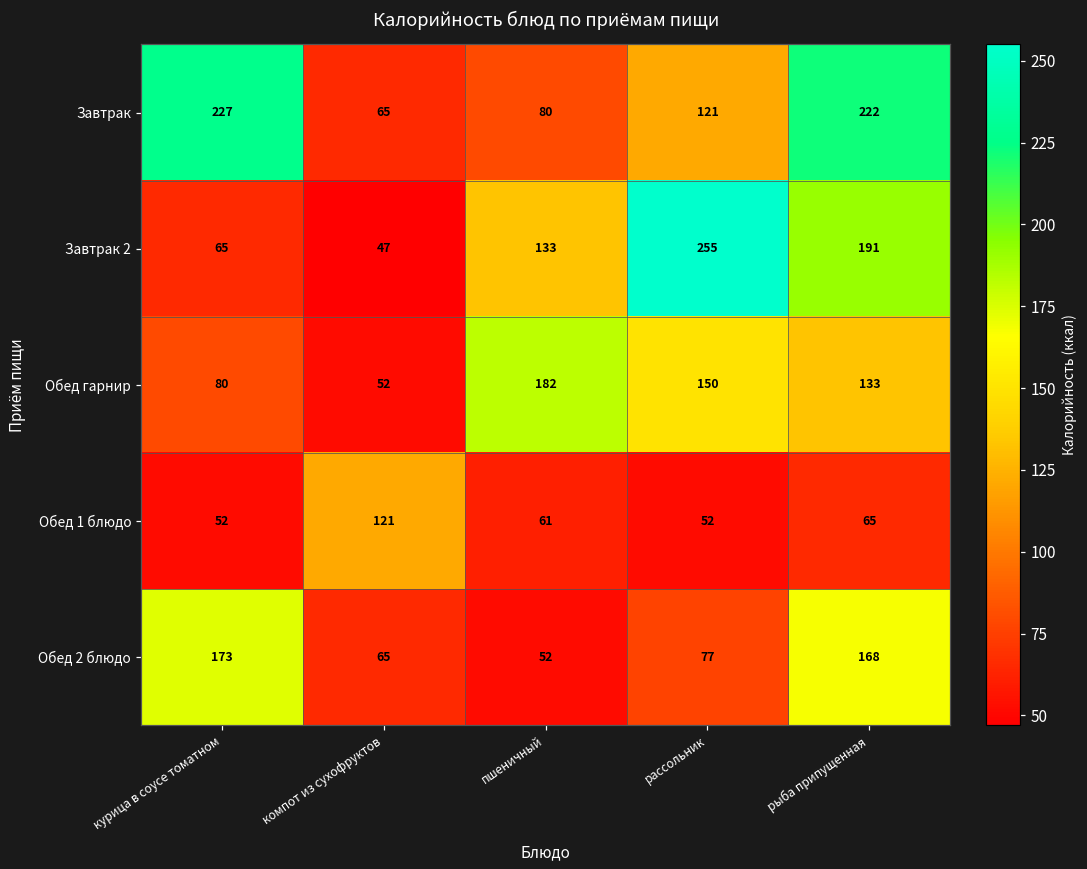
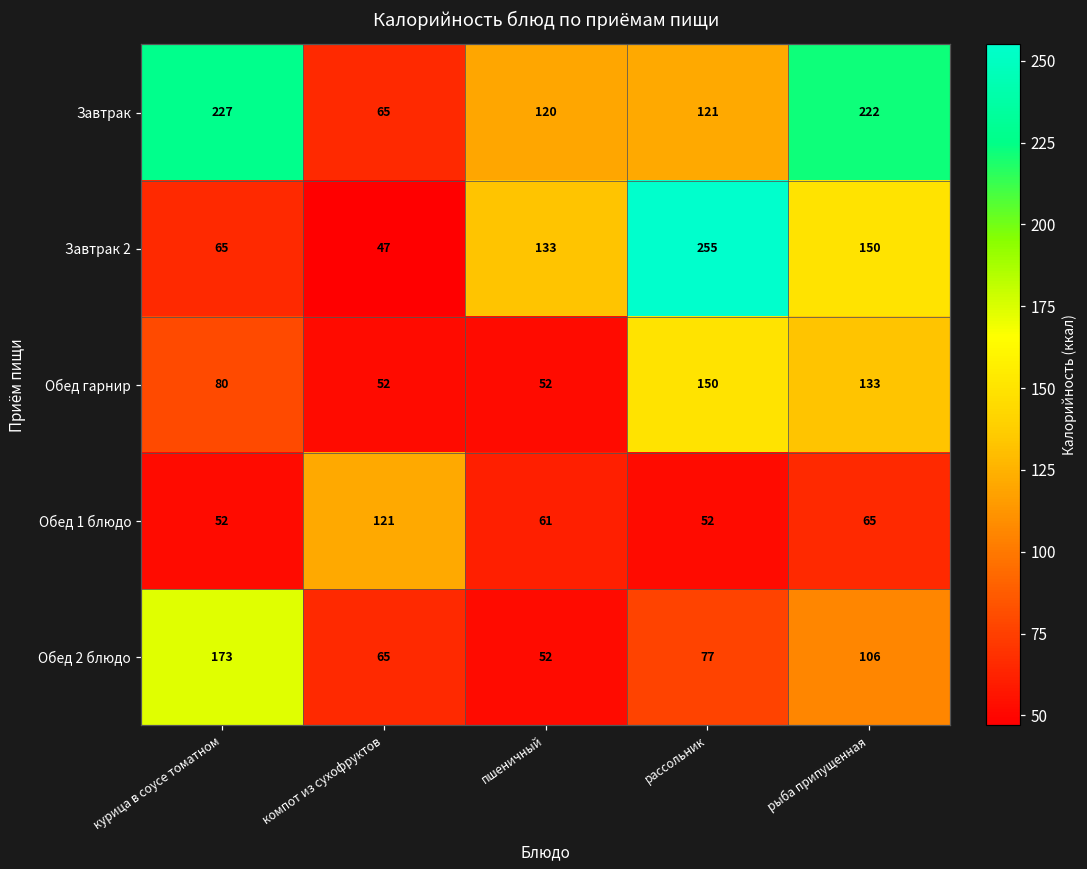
  {
    "Завтрак": {
      "курица в соусе томатном": 227,
      "компот из сухофруктов": 65,
-     "пшеничный": 80,
+     "пшеничный": 120,
      "рассольник": 121,
      "рыба припущенная": 222
    },
    "Завтрак 2": {
      "курица в соусе томатном": 65,
      "компот из сухофруктов": 47,
      "пшеничный": 133,
      "рассольник": 255,
-     "рыба припущенная": 191
+     "рыба припущенная": 150
    },
    "Обед гарнир": {
      "курица в соусе томатном": 80,
      "компот из сухофруктов": 52,
-     "пшеничный": 182,
+     "пшеничный": 52,
      "рассольник": 150,
      "рыба припущенная": 133
    },
    "Обед 1 блюдо": {
      "курица в соусе томатном": 52,
      "компот из сухофруктов": 121,
      "пшеничный": 61,
      "рассольник": 52,
      "рыба припущенная": 65
    },
    "Обед 2 блюдо": {
      "курица в соусе томатном": 173,
      "компот из сухофруктов": 65,
      "пшеничный": 52,
      "рассольник": 77,
-     "рыба припущенная": 168
+     "рыба припущенная": 106
    }
  }
